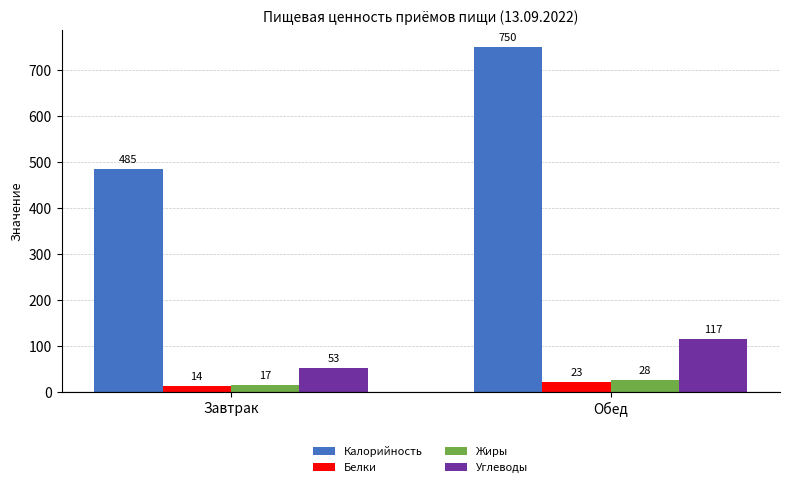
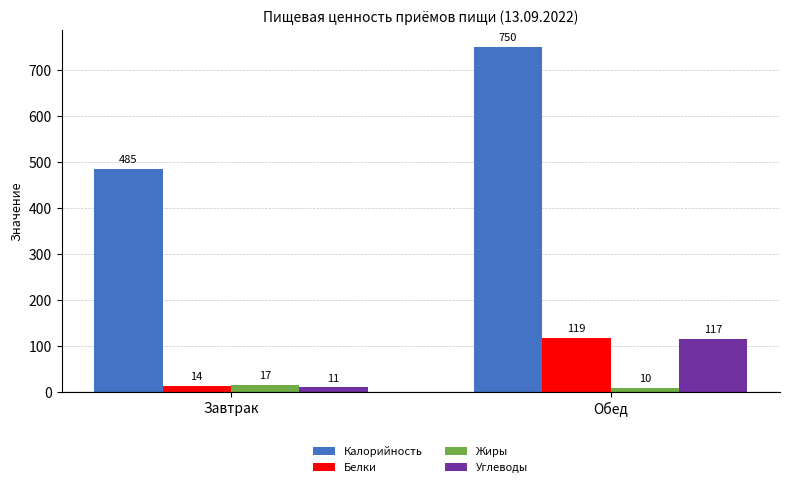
  {
    "Калорийность": {
      "Завтрак": 485,
      "Обед": 750
    },
    "Белки": {
      "Завтрак": 14,
-     "Обед": 23
+     "Обед": 119
    },
    "Жиры": {
      "Завтрак": 17,
-     "Обед": 28
+     "Обед": 10
    },
    "Углеводы": {
-     "Завтрак": 53,
+     "Завтрак": 11,
      "Обед": 117
    }
  }
